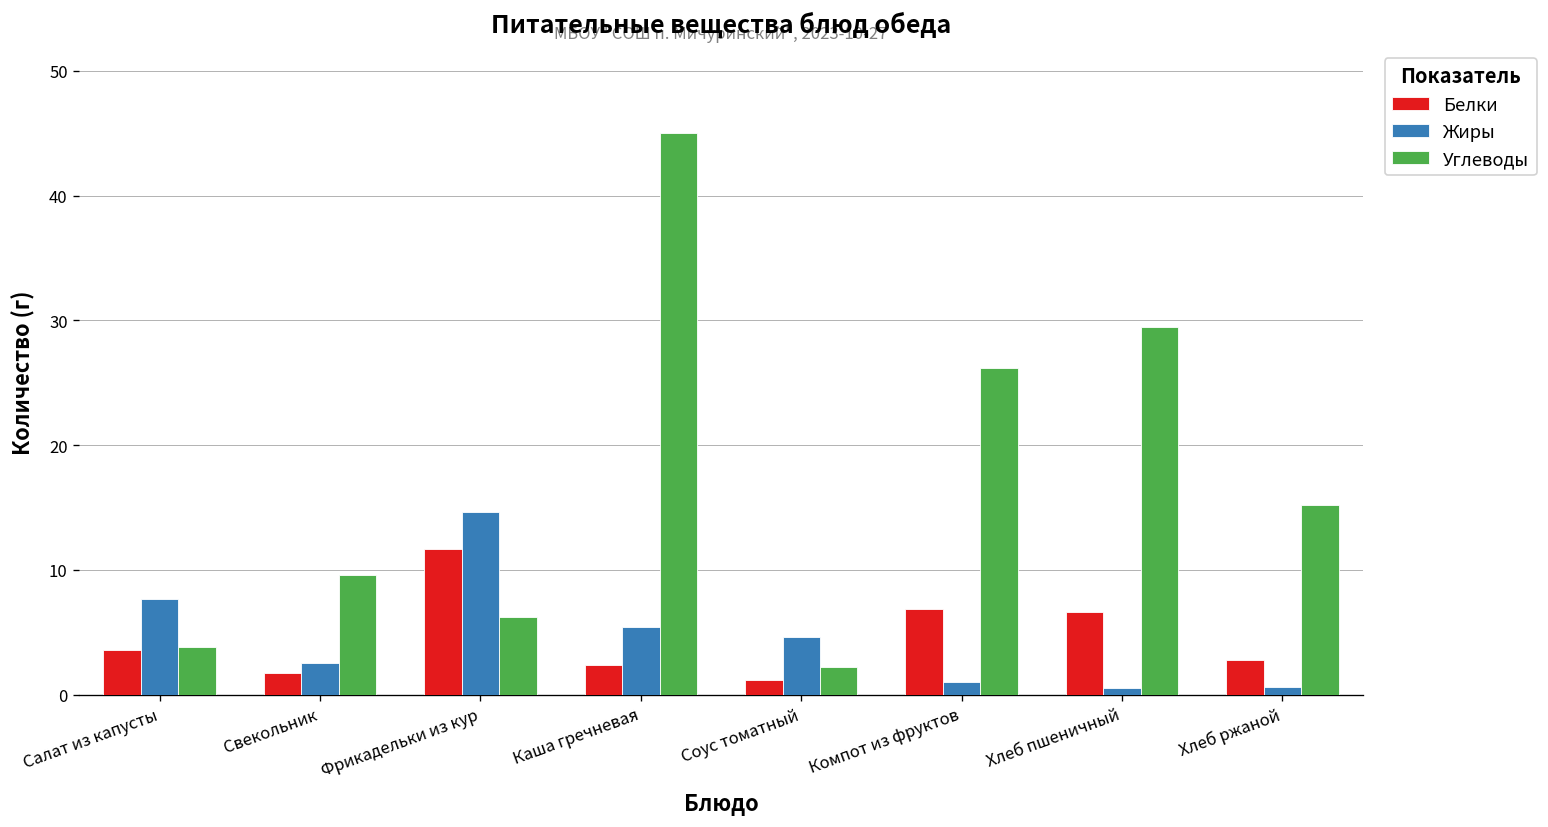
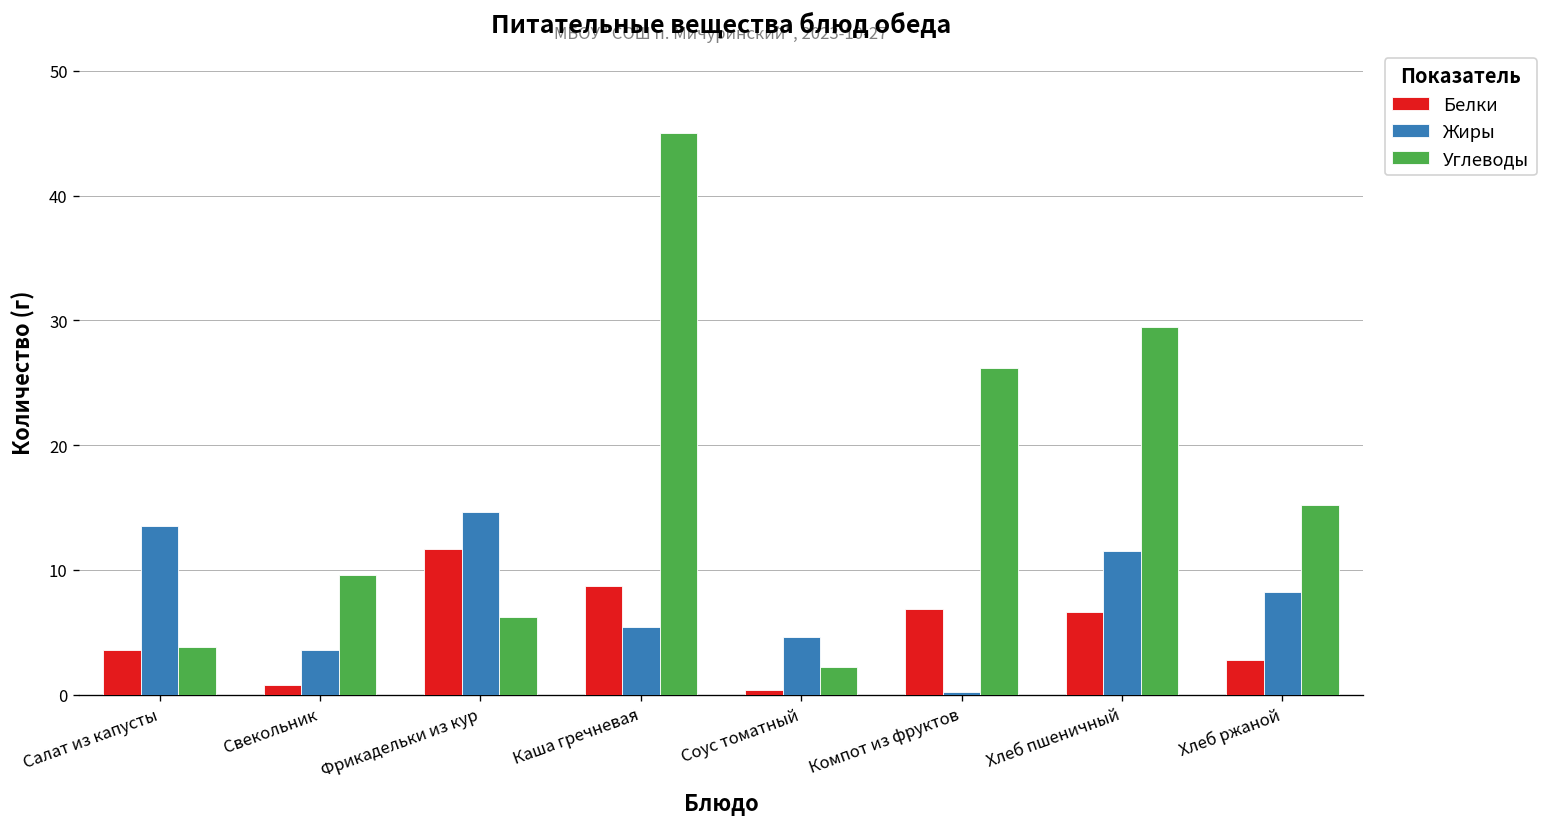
  {
    "Белки": {
      "Салат из капусты": 3.6,
-     "Свекольник": 1.7,
+     "Свекольник": 0.8,
      "Фрикадельки из кур": 11.7,
-     "Каша гречневая": 2.4,
-     "Соус томатный": 1.2,
+     "Каша гречневая": 8.7,
+     "Соус томатный": 0.4,
      "Компот из фруктов": 6.9,
      "Хлеб пшеничный": 6.6,
      "Хлеб ржаной": 2.8
    },
    "Жиры": {
-     "Салат из капусты": 7.7,
-     "Свекольник": 2.5,
+     "Салат из капусты": 13.5,
+     "Свекольник": 3.6,
      "Фрикадельки из кур": 14.6,
      "Каша гречневая": 5.4,
      "Соус томатный": 4.6,
-     "Компот из фруктов": 1.0,
-     "Хлеб пшеничный": 0.5,
-     "Хлеб ржаной": 0.6
+     "Компот из фруктов": 0.2,
+     "Хлеб пшеничный": 11.5,
+     "Хлеб ржаной": 8.2
    },
    "Углеводы": {
      "Салат из капусты": 3.8,
      "Свекольник": 9.6,
      "Фрикадельки из кур": 6.2,
      "Каша гречневая": 45.0,
      "Соус томатный": 2.2,
      "Компот из фруктов": 26.2,
      "Хлеб пшеничный": 29.5,
      "Хлеб ржаной": 15.2
    }
  }
